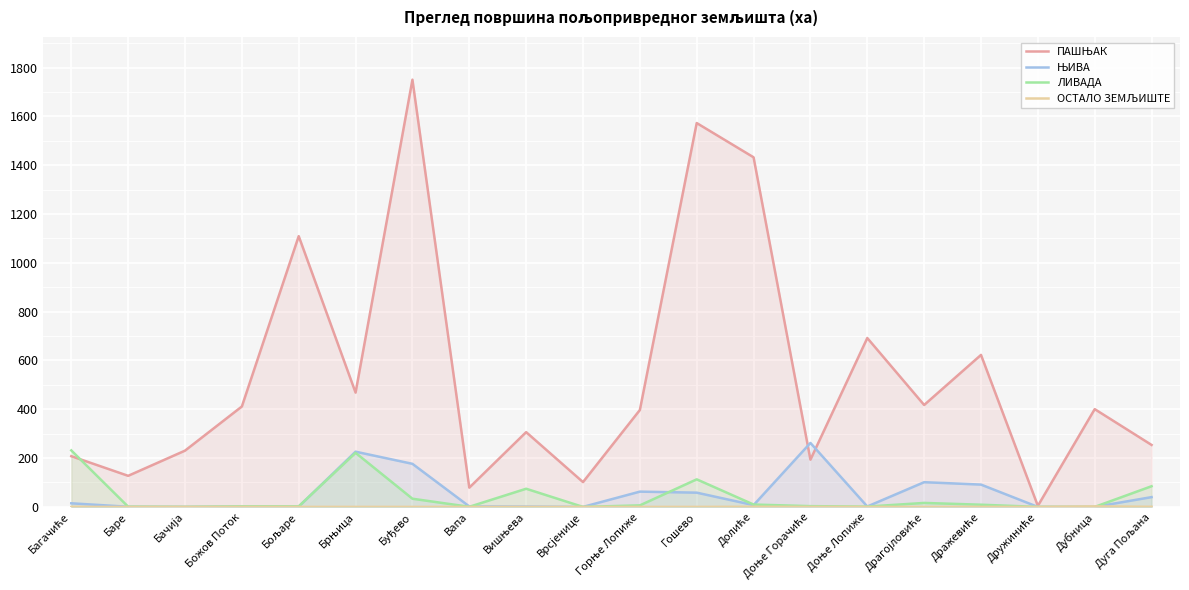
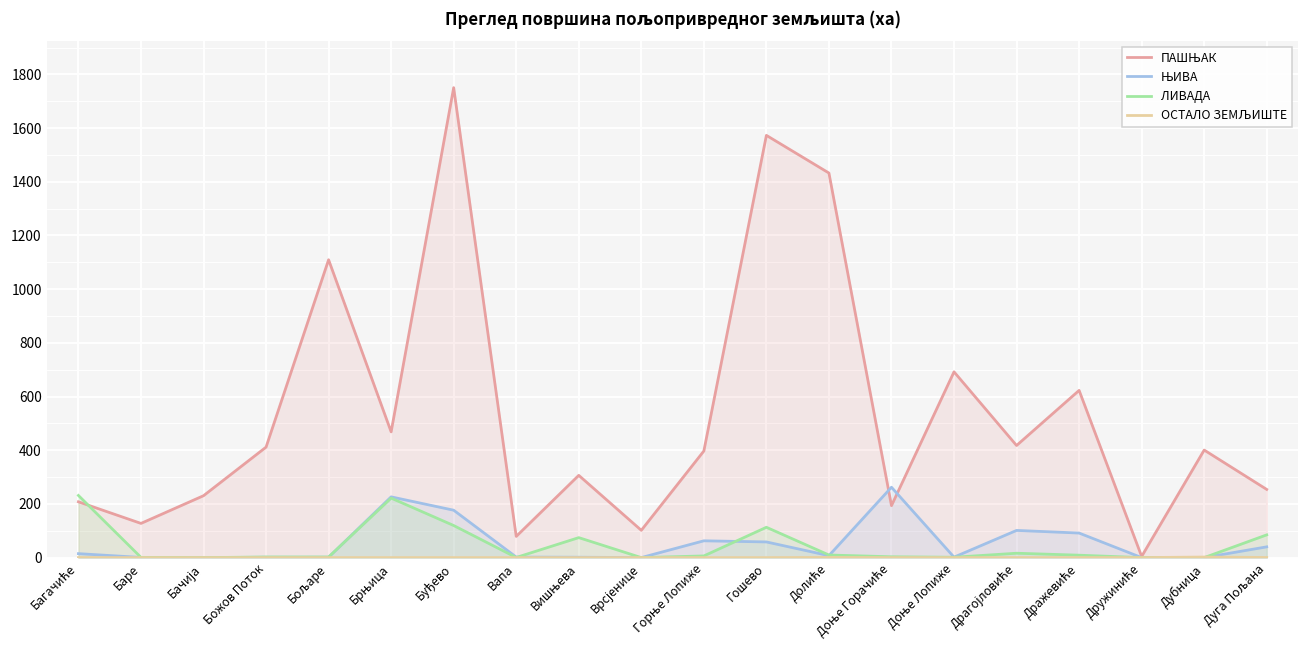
  {
    "ЊИВА": {
      "Багачиће": 10,
      "Буђево": 180,
      "Горње Лопиже": 60,
      "Гошево": 60,
      "Доње Горачиће": 260,
      "Драгојловиће": 100,
      "Дражевиће": 90,
      "Дуга Пољана": 40
    },
    "ЛИВАДА": {
      "Багачиће": 230,
-     "Буђево": 30,
+     "Буђево": 120,
      "Вишњева": 70,
      "Гошево": 110,
      "Драгојловиће": 20,
      "Дуга Пољана": 80
    }
  }
